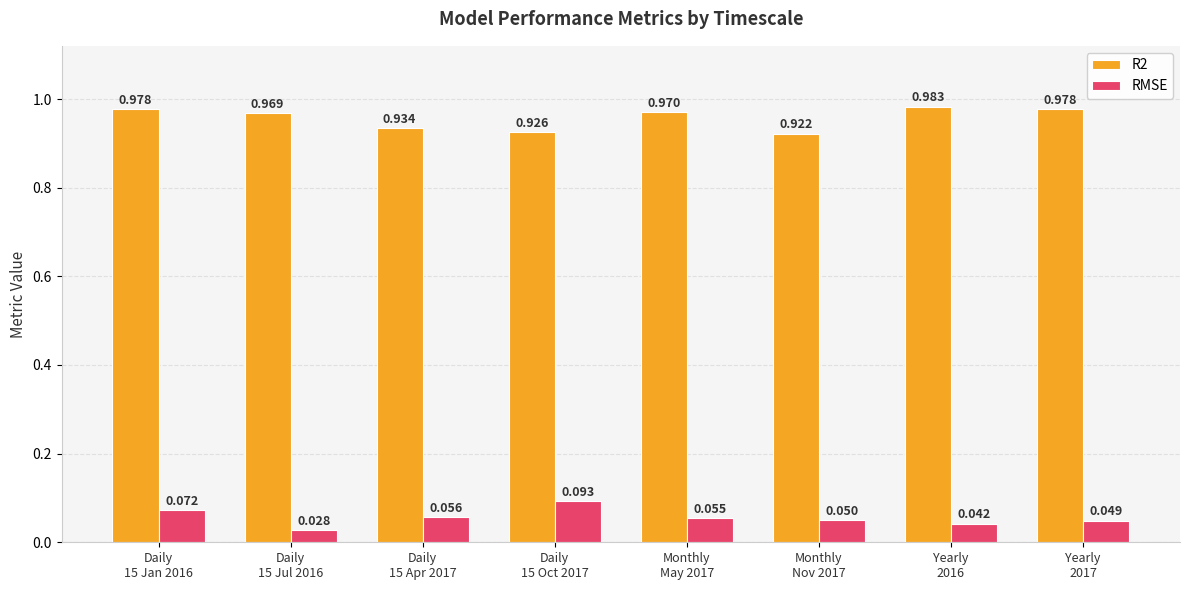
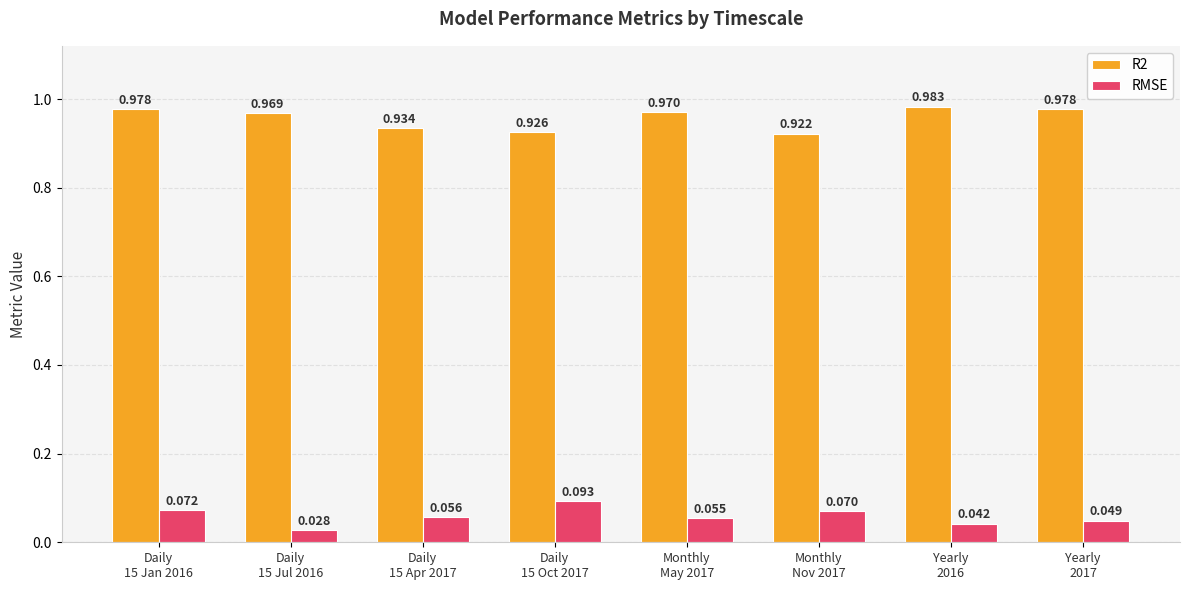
  {
    "R2": {
      "Daily 15 Jan 2016": 0.978,
      "Daily 15 Jul 2016": 0.969,
      "Daily 15 Apr 2017": 0.934,
      "Daily 15 Oct 2017": 0.926,
      "Monthly May 2017": 0.970,
      "Monthly Nov 2017": 0.922,
      "Yearly 2016": 0.983,
      "Yearly 2017": 0.978
    },
    "RMSE": {
      "Daily 15 Jan 2016": 0.072,
      "Daily 15 Jul 2016": 0.028,
      "Daily 15 Apr 2017": 0.056,
      "Daily 15 Oct 2017": 0.093,
      "Monthly May 2017": 0.055,
-     "Monthly Nov 2017": 0.050,
+     "Monthly Nov 2017": 0.070,
      "Yearly 2016": 0.042,
      "Yearly 2017": 0.049
    }
  }
